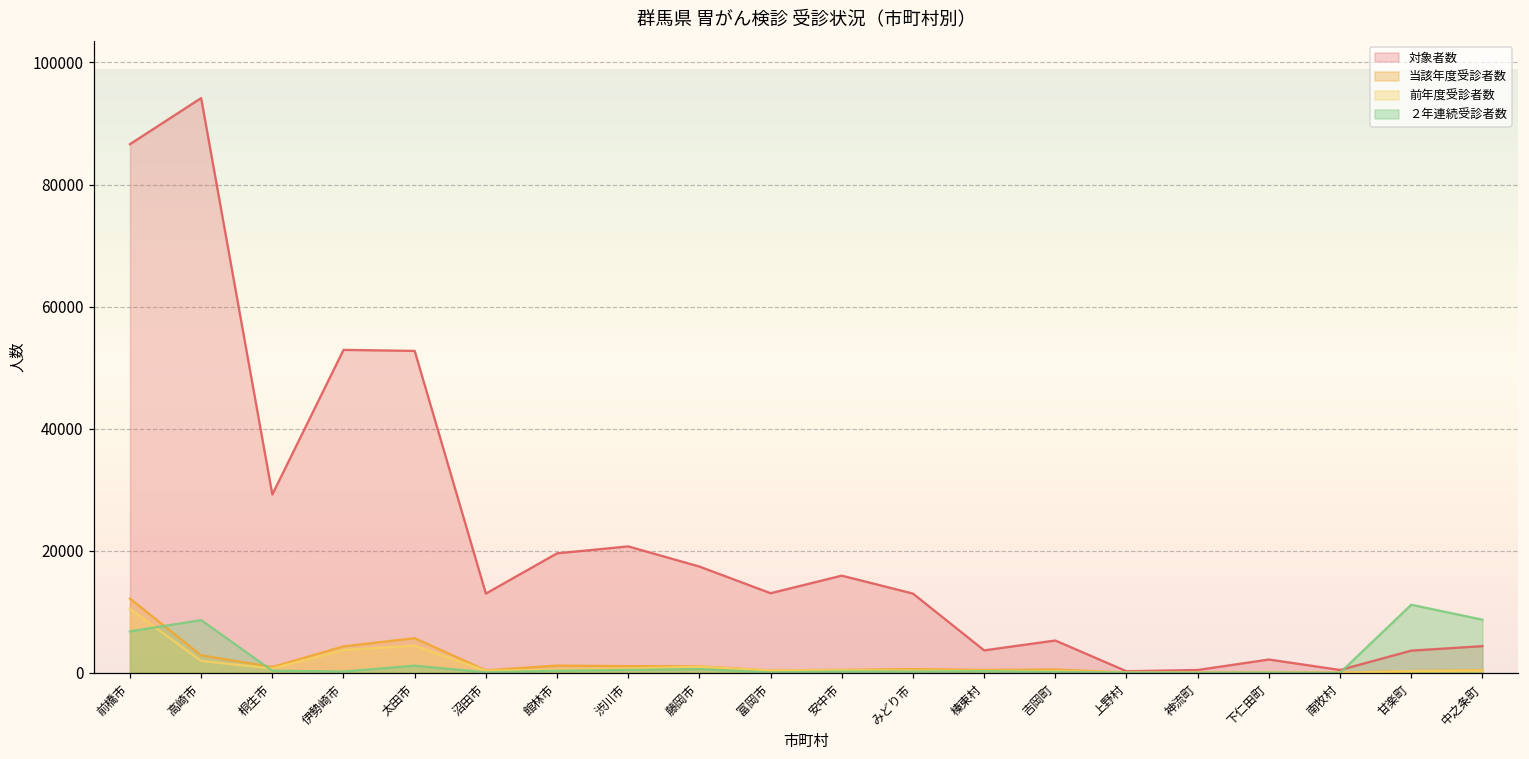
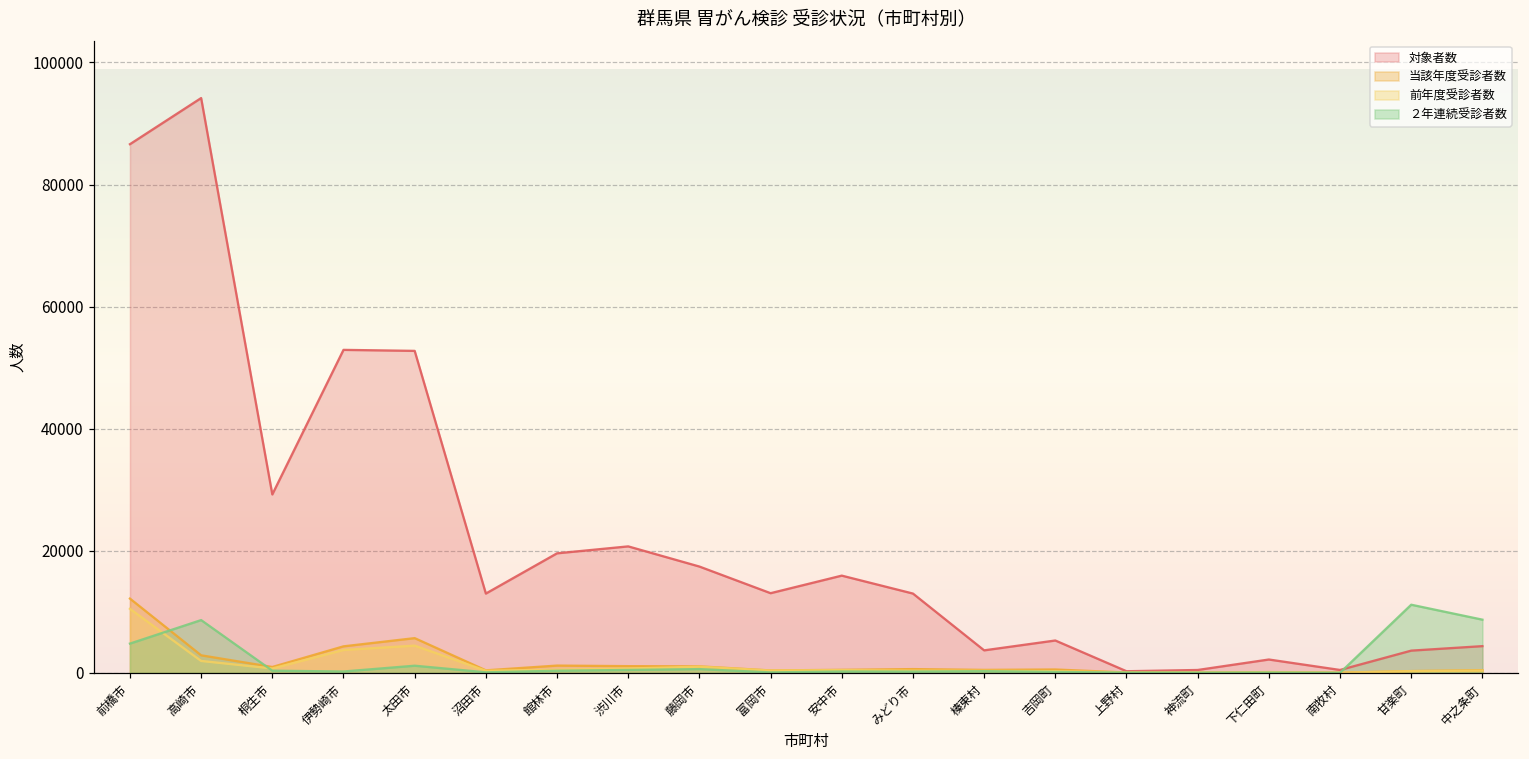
  {
    "２年連続受診者数": {
-     "前橋市": 7000,
+     "前橋市": 5000,
      "高崎市": 9000,
      "伊勢崎市": 0,
      "太田市": 1000,
      "甘楽町": 11000,
      "中之条町": 9000
    }
  }
